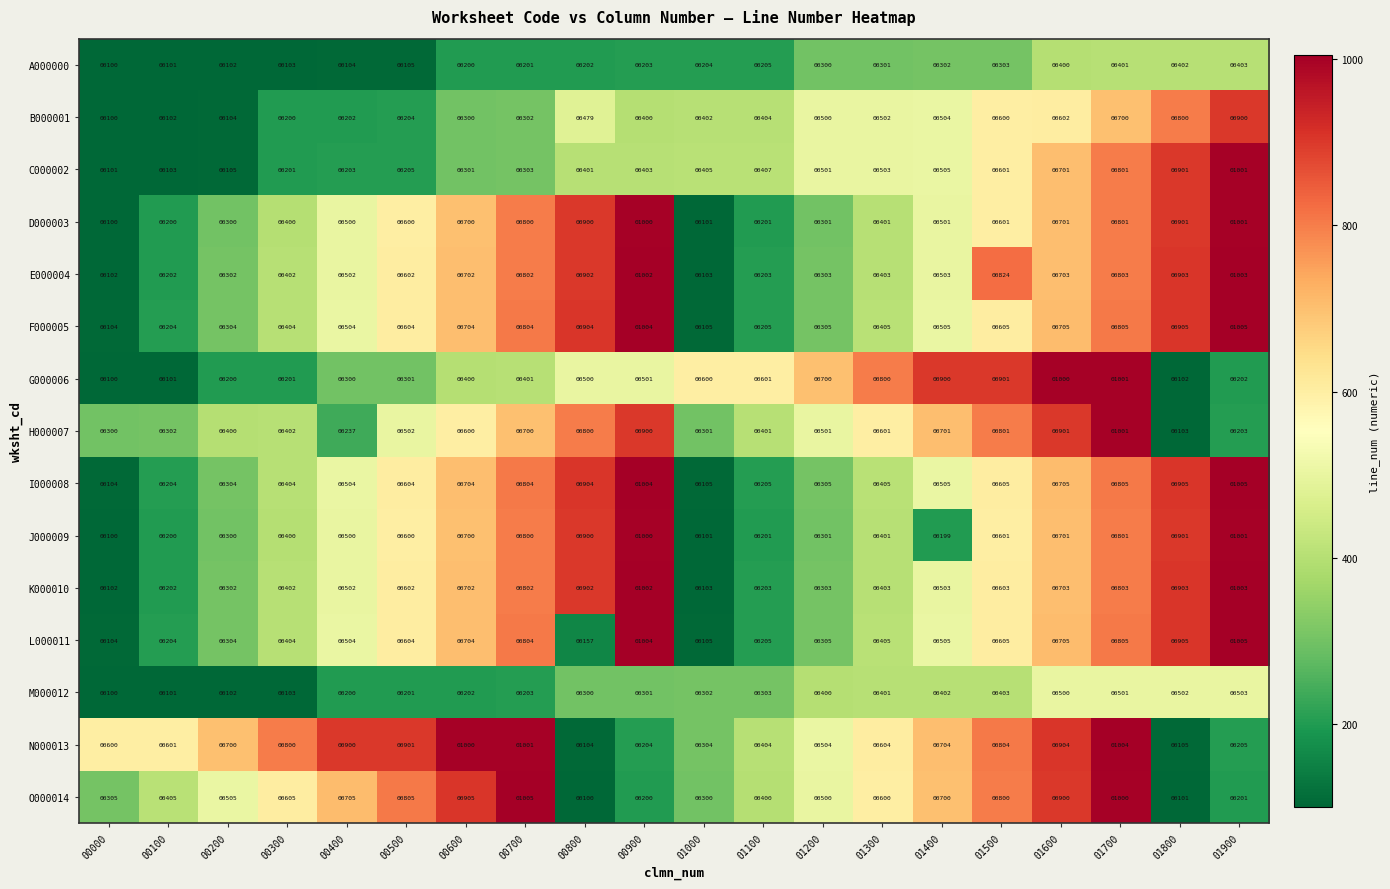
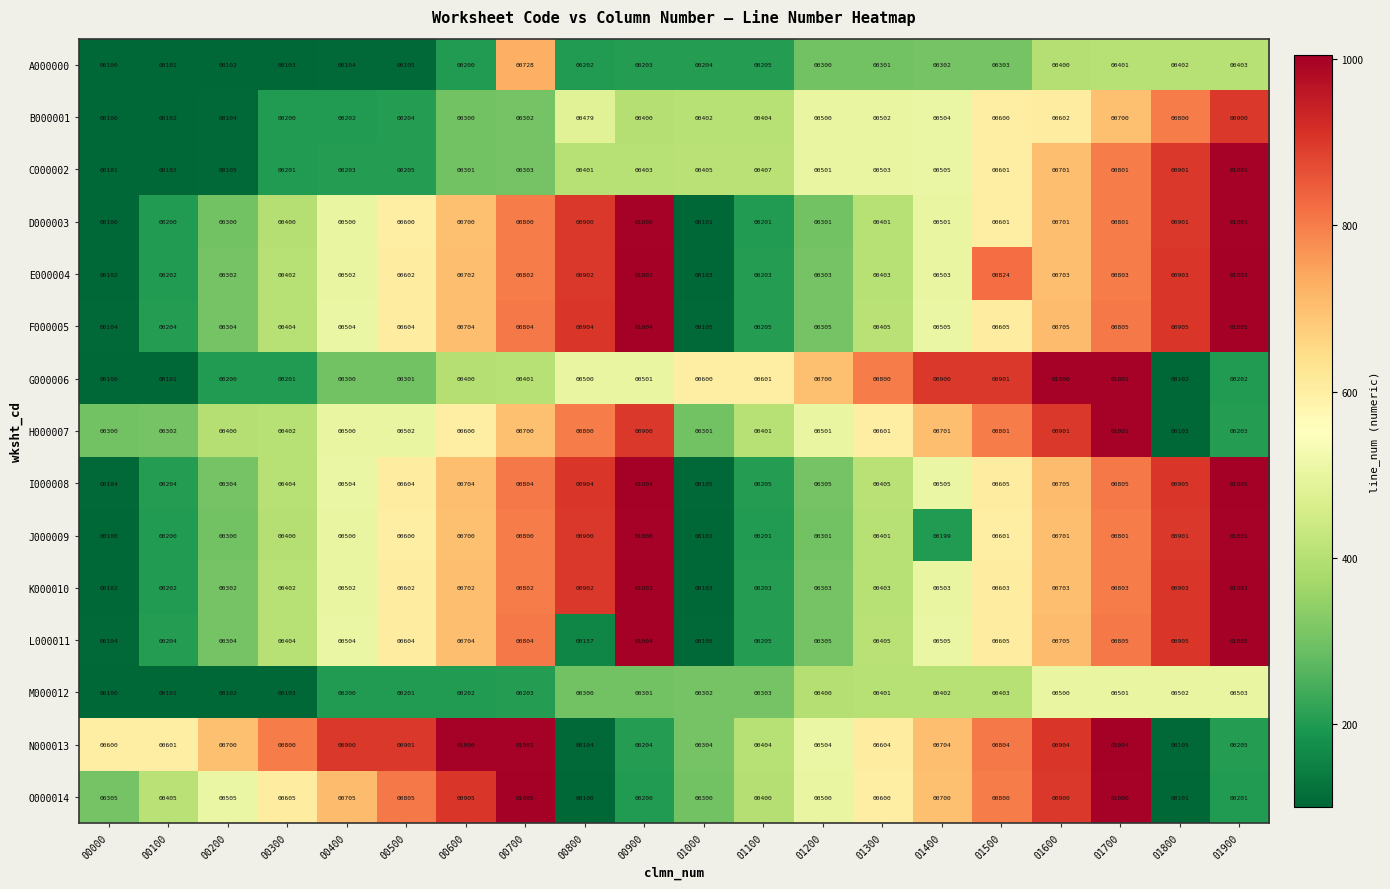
  {
    "A000000": {
      "00000": "00100",
      "00100": "00101",
      "00200": "00102",
      "00300": "00103",
      "00400": "00104",
      "00500": "00105",
      "00600": "00200",
-     "00700": "00201",
+     "00700": "00728",
      "00800": "00202",
      "00900": "00203",
      "01000": "00204",
      "01100": "00205",
      "01200": "00300",
      "01300": "00301",
      "01400": "00302",
      "01500": "00303",
      "01600": "00400",
      "01700": "00401",
      "01800": "00402",
      "01900": "00403"
    },
    "H000007": {
      "00000": "00300",
      "00100": "00302",
      "00200": "00400",
      "00300": "00402",
-     "00400": "00237",
+     "00400": "00500",
      "00500": "00502",
      "00600": "00600",
      "00700": "00700",
      "00800": "00800",
      "00900": "00900",
      "01000": "00301",
      "01100": "00401",
      "01200": "00501",
      "01300": "00601",
      "01400": "00701",
      "01500": "00801",
      "01600": "00901",
      "01700": "01001",
      "01800": "00103",
      "01900": "00203"
    }
  }
